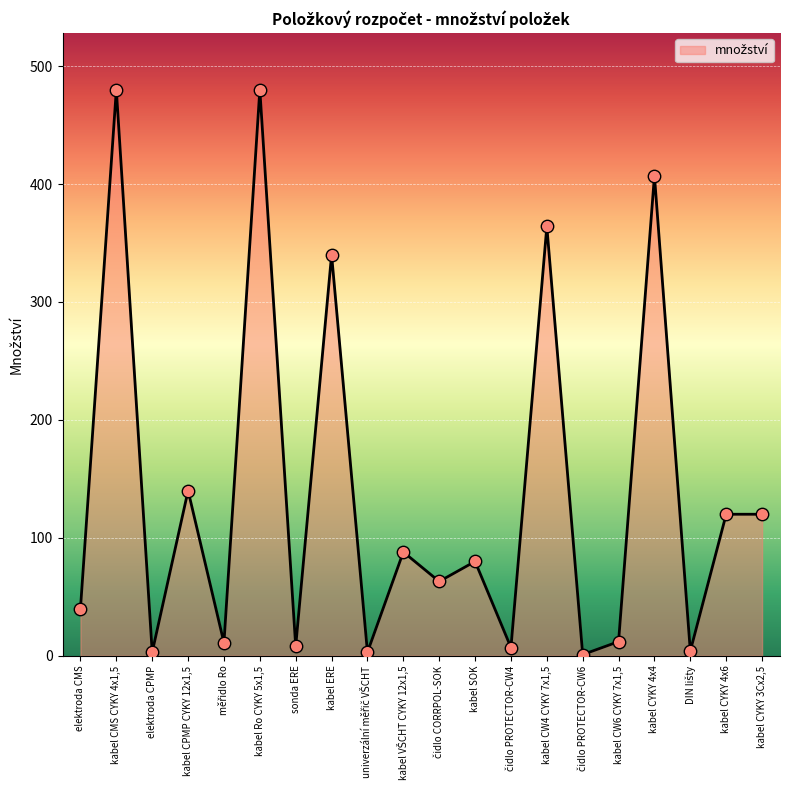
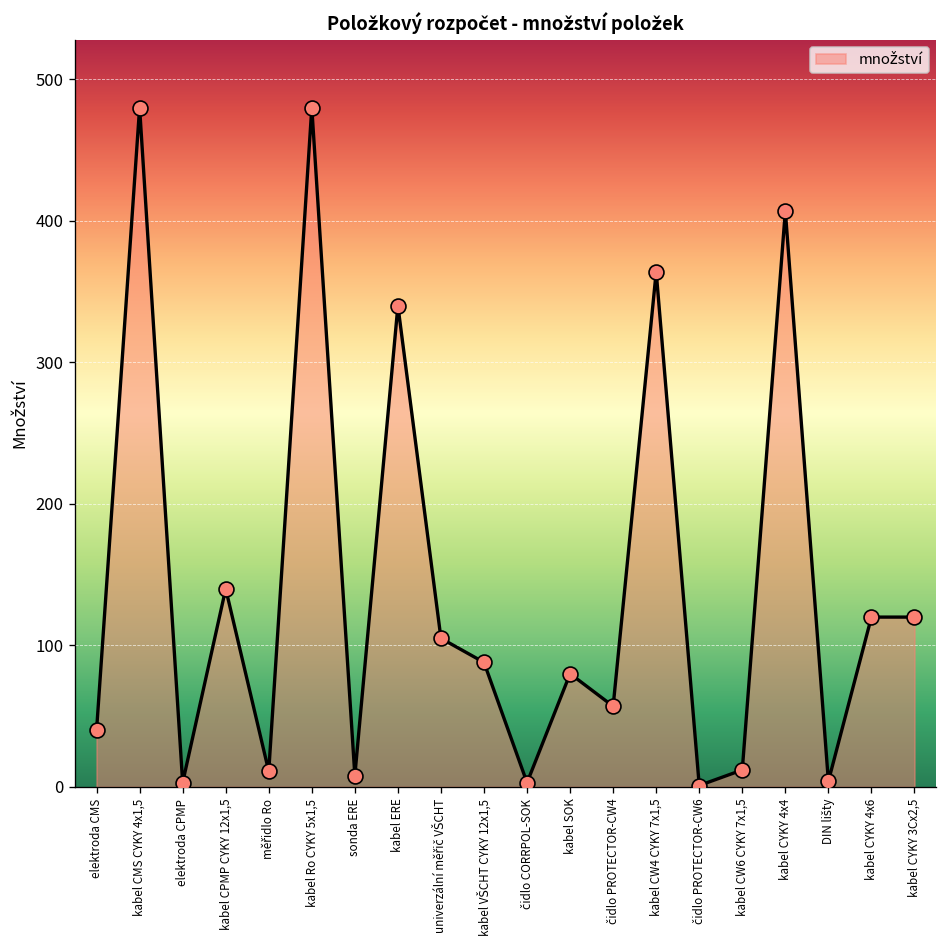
  {
    "elektroda CMS": 40,
    "kabel CMS CYKY 4x1,5": 480,
    "elektroda CPMP": 3,
    "kabel CPMP CYKY 12x1,5": 140,
    "měřidlo Ro": 11,
    "kabel Ro CYKY 5x1,5": 480,
    "sonda ERE": 8,
    "kabel ERE": 340,
-   "univerzální měřič VŠCHT": 3,
+   "univerzální měřič VŠCHT": 105,
    "kabel VŠCHT CYKY 12x1,5": 88,
-   "čidlo CORRPOL-SOK": 63,
+   "čidlo CORRPOL-SOK": 3,
    "kabel SOK": 80,
-   "čidlo PROTECTOR-CW4": 7,
+   "čidlo PROTECTOR-CW4": 57,
    "kabel CW4 CYKY 7x1,5": 364,
    "čidlo PROTECTOR-CW6": 1,
    "kabel CW6 CYKY 7x1,5": 12,
    "kabel CYKY 4x4": 407,
    "DIN lišty": 4,
    "kabel CYKY 4x6": 120,
    "kabel CYKY 3Cx2,5": 120
  }
